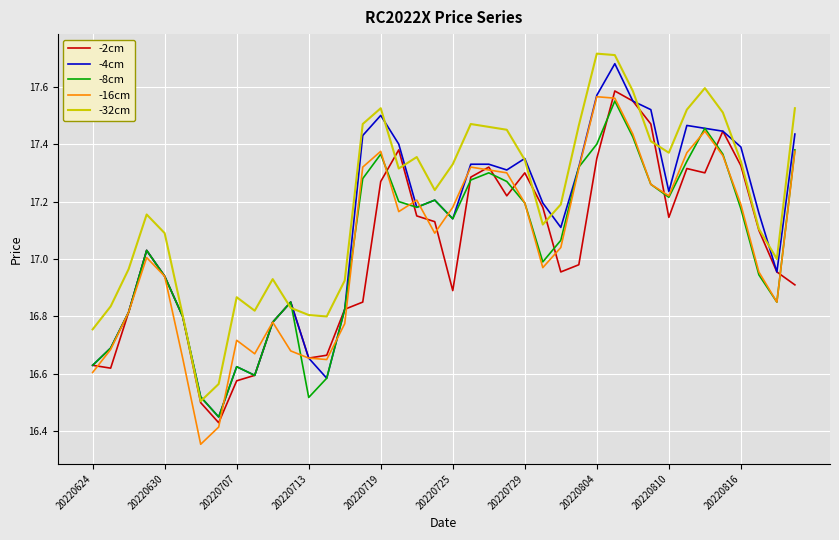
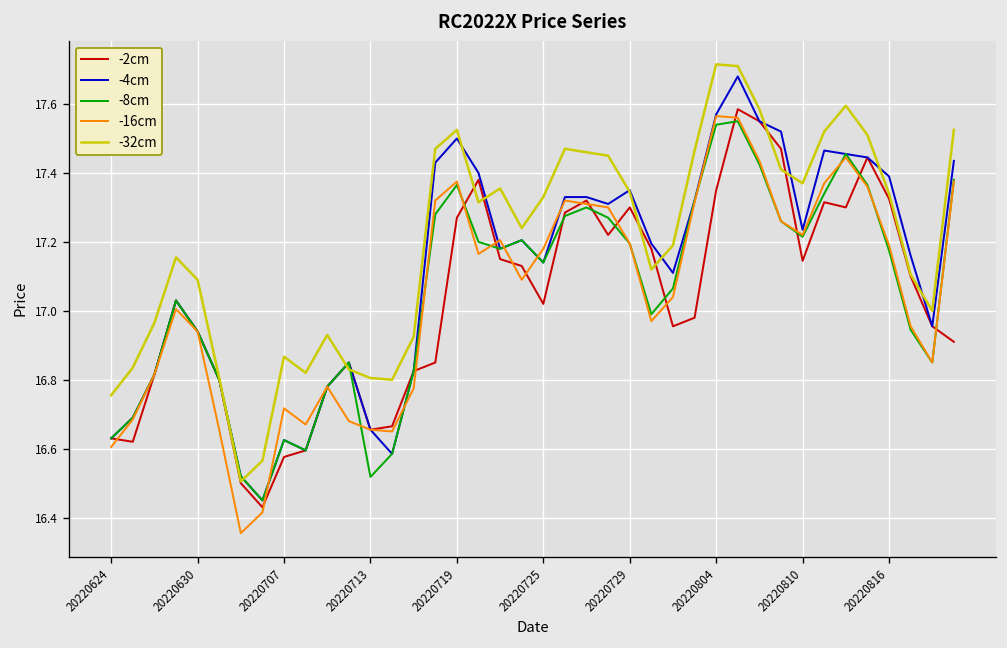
  {
    "-2cm": {
      "20220707": 16.58,
      "20220719": 17.27,
-     "20220725": 16.89,
+     "20220725": 17.02,
      "20220729": 17.30,
      "20220804": 17.35,
      "20220810": 17.15,
      "20220816": 17.33
    },
    "-4cm": {
      "20220719": 17.50,
      "20220810": 17.24,
      "20220816": 17.39
    },
    "-8cm": {
      "20220713": 16.52,
      "20220719": 17.37,
-     "20220804": 17.40,
+     "20220804": 17.54,
      "20220816": 17.18
    },
    "-16cm": {
      "20220624": 16.61,
      "20220707": 16.72,
      "20220719": 17.38,
      "20220725": 17.18,
      "20220816": 17.19
    },
    "-32cm": {
      "20220624": 16.76,
      "20220630": 17.09,
      "20220707": 16.87,
      "20220713": 16.81,
      "20220719": 17.53,
      "20220725": 17.33,
      "20220804": 17.72,
      "20220810": 17.37,
      "20220816": 17.34
    }
  }
